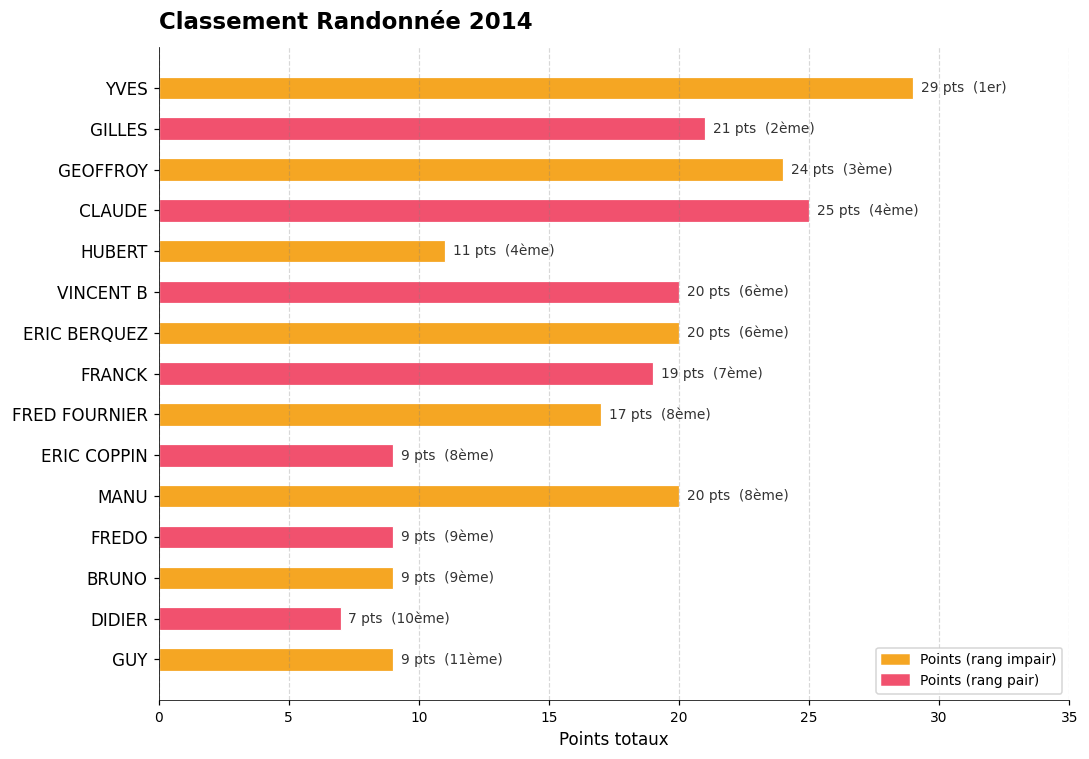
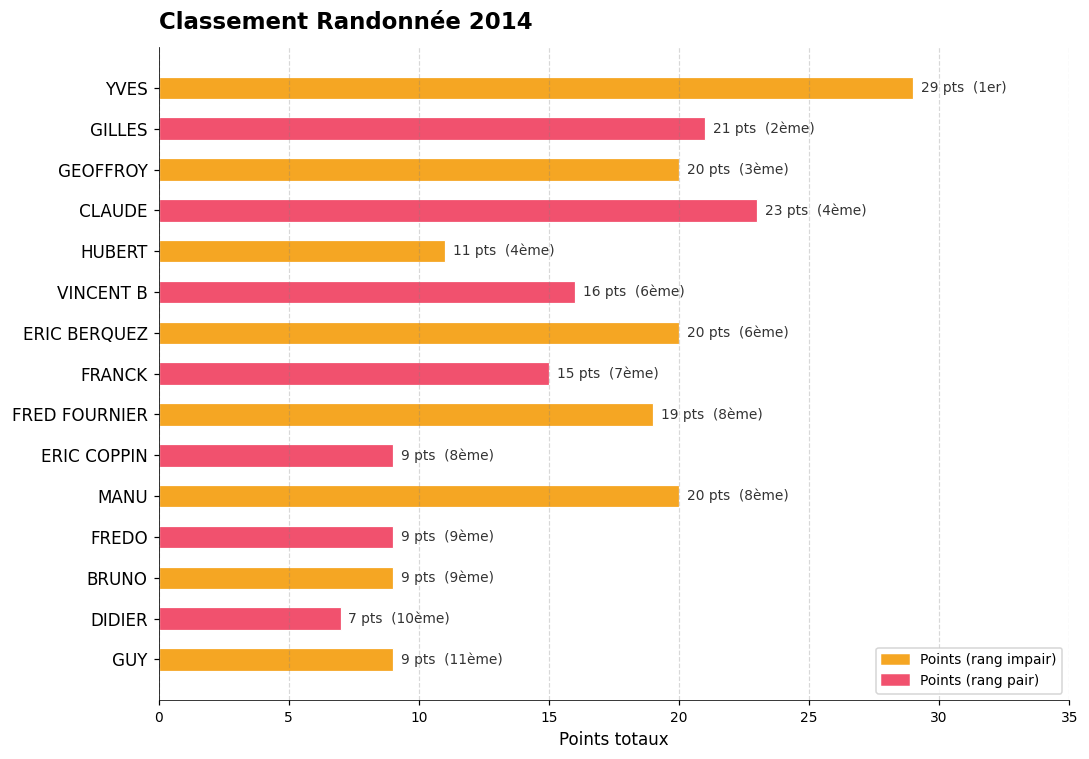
  {
    "YVES": 29,
    "GILLES": 21,
-   "GEOFFROY": 24,
-   "CLAUDE": 25,
+   "GEOFFROY": 20,
+   "CLAUDE": 23,
    "HUBERT": 11,
-   "VINCENT B": 20,
+   "VINCENT B": 16,
    "ERIC BERQUEZ": 20,
-   "FRANCK": 19,
-   "FRED FOURNIER": 17,
+   "FRANCK": 15,
+   "FRED FOURNIER": 19,
    "ERIC COPPIN": 9,
    "MANU": 20,
    "FREDO": 9,
    "BRUNO": 9,
    "DIDIER": 7,
    "GUY": 9
  }
